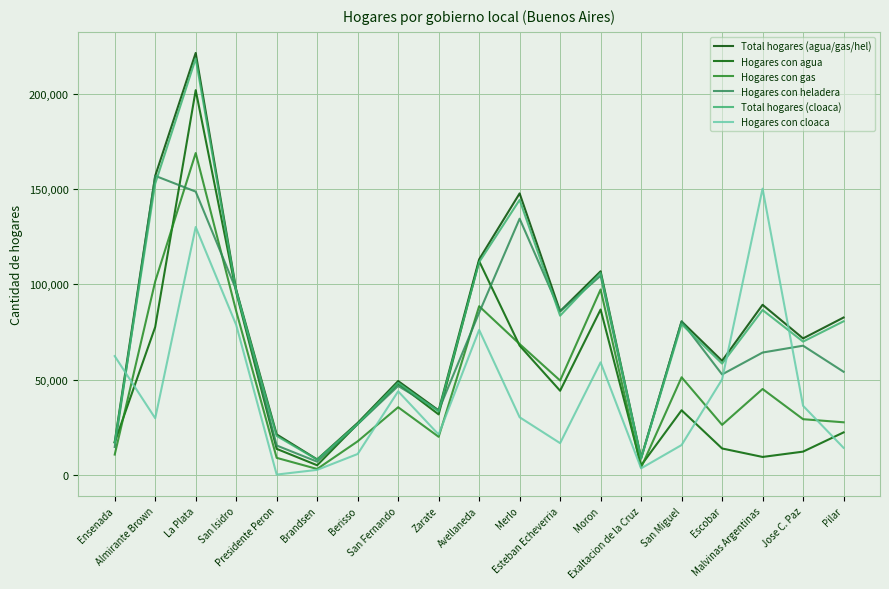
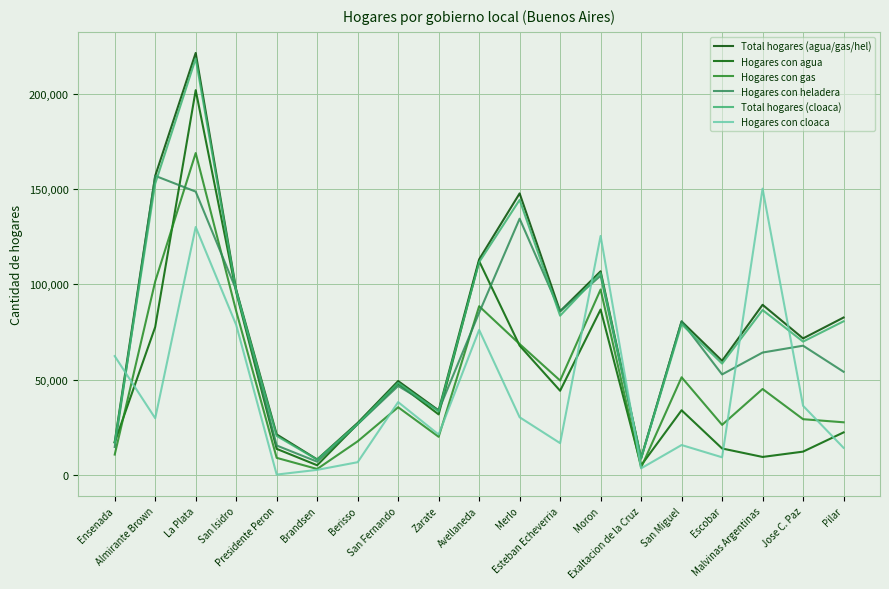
  {
    "Hogares con cloaca": {
      "Ensenada": "62,000",
      "Almirante Brown": "30,000",
      "La Plata": "130,000",
      "San Isidro": "79,000",
      "Presidente Peron": "0",
-     "Berisso": "11,000",
-     "San Fernando": "44,000",
+     "Berisso": "7,000",
+     "San Fernando": "38,000",
      "Avellaneda": "76,000",
      "Merlo": "30,000",
      "Esteban Echeverria": "17,000",
-     "Moron": "59,000",
+     "Moron": "125,000",
      "San Miguel": "16,000",
-     "Escobar": "50,000",
+     "Escobar": "9,000",
      "Malvinas Argentinas": "150,000",
      "Jose C. Paz": "36,000",
      "Pilar": "14,000"
    }
  }
